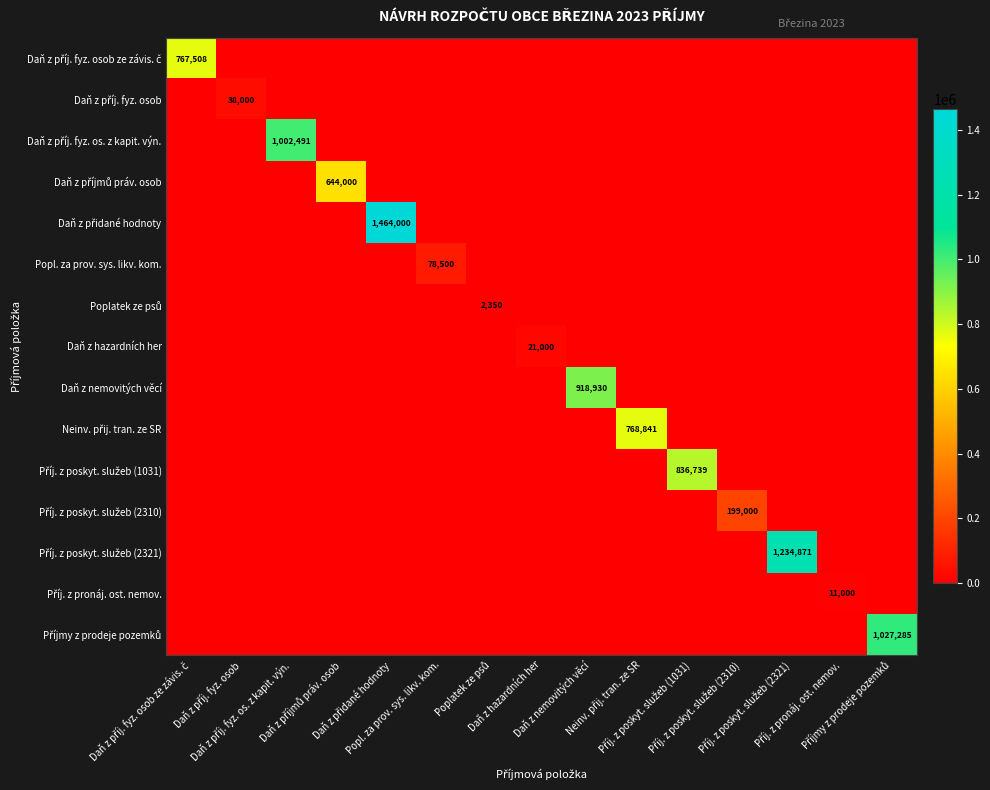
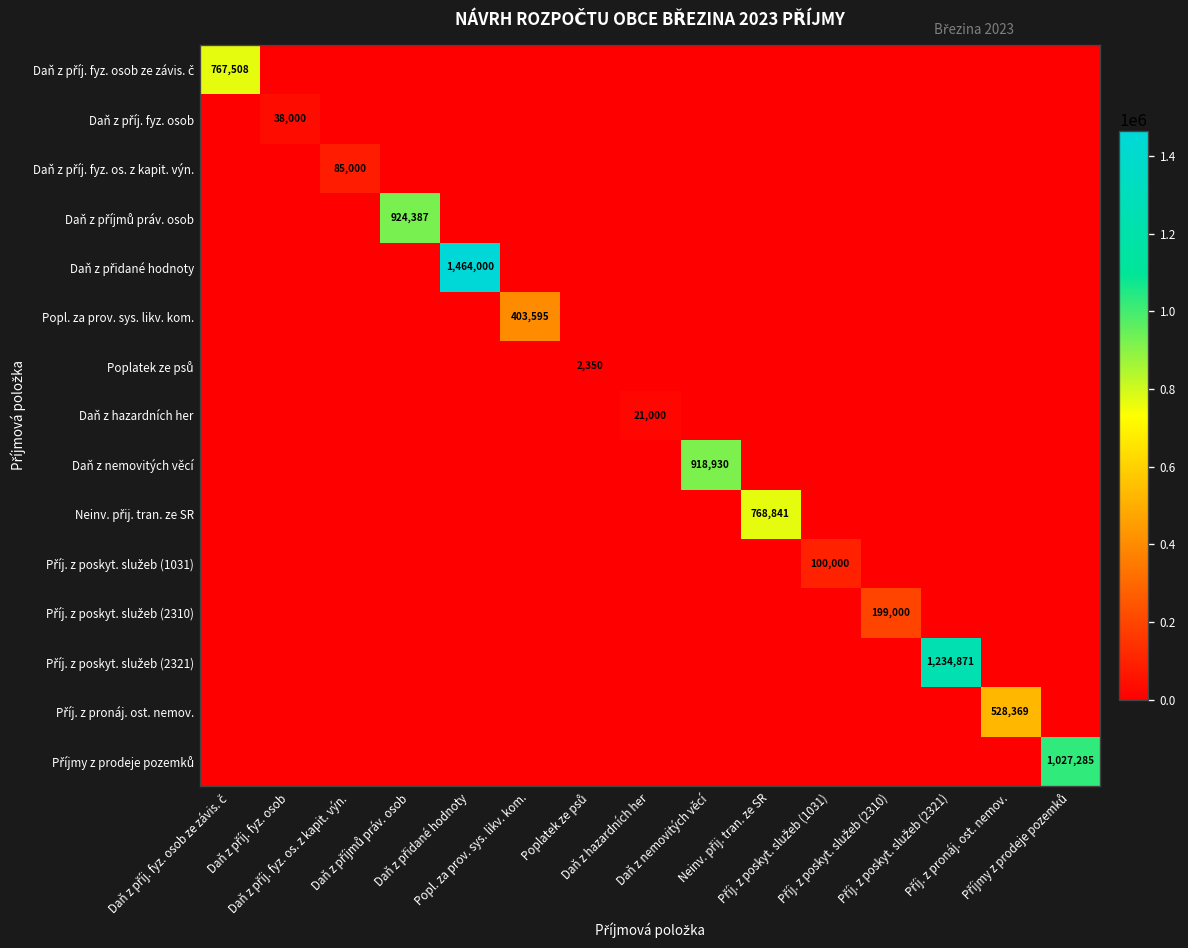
  {
    "Daň z příj. fyz. osob ze závis. č": {
      "Daň z příj. fyz. osob ze závis. č": "767,508"
    },
    "Daň z příj. fyz. osob": {
      "Daň z příj. fyz. osob": "38,000"
    },
    "Daň z příj. fyz. os. z kapit. výn.": {
-     "Daň z příj. fyz. os. z kapit. výn.": "1,002,491"
+     "Daň z příj. fyz. os. z kapit. výn.": "85,000"
    },
    "Daň z příjmů práv. osob": {
-     "Daň z příjmů práv. osob": "644,000"
+     "Daň z příjmů práv. osob": "924,387"
    },
    "Daň z přidané hodnoty": {
      "Daň z přidané hodnoty": "1,464,000"
    },
    "Popl. za prov. sys. likv. kom.": {
-     "Popl. za prov. sys. likv. kom.": "78,500"
+     "Popl. za prov. sys. likv. kom.": "403,595"
    },
    "Poplatek ze psů": {
      "Poplatek ze psů": "2,350"
    },
    "Daň z hazardních her": {
      "Daň z hazardních her": "21,000"
    },
    "Daň z nemovitých věcí": {
      "Daň z nemovitých věcí": "918,930"
    },
    "Neinv. přij. tran. ze SR": {
      "Neinv. přij. tran. ze SR": "768,841"
    },
    "Příj. z poskyt. služeb (1031)": {
-     "Příj. z poskyt. služeb (1031)": "836,739"
+     "Příj. z poskyt. služeb (1031)": "100,000"
    },
    "Příj. z poskyt. služeb (2310)": {
      "Příj. z poskyt. služeb (2310)": "199,000"
    },
    "Příj. z poskyt. služeb (2321)": {
      "Příj. z poskyt. služeb (2321)": "1,234,871"
    },
    "Příj. z pronáj. ost. nemov.": {
-     "Příj. z pronáj. ost. nemov.": "11,000"
+     "Příj. z pronáj. ost. nemov.": "528,369"
    },
    "Příjmy z prodeje pozemků": {
      "Příjmy z prodeje pozemků": "1,027,285"
    }
  }
